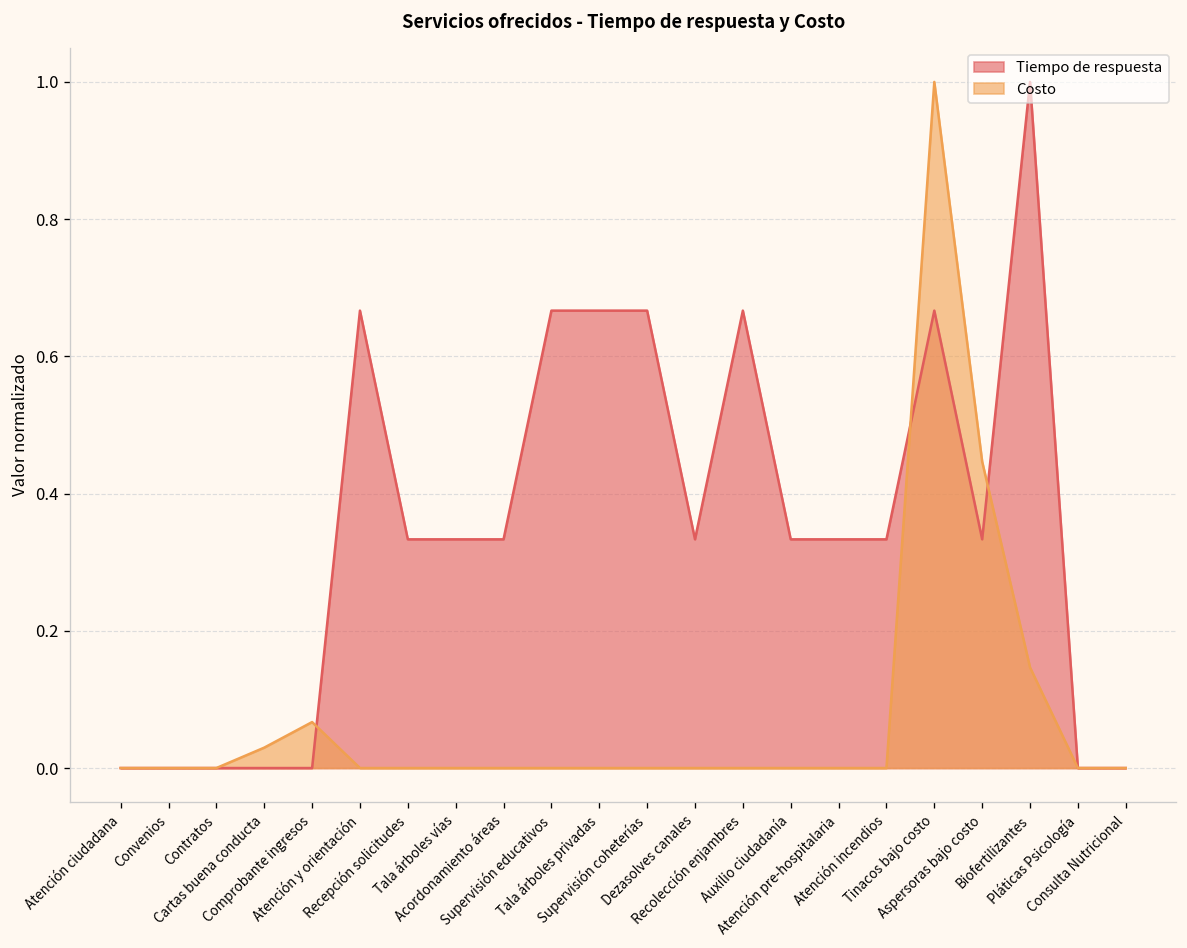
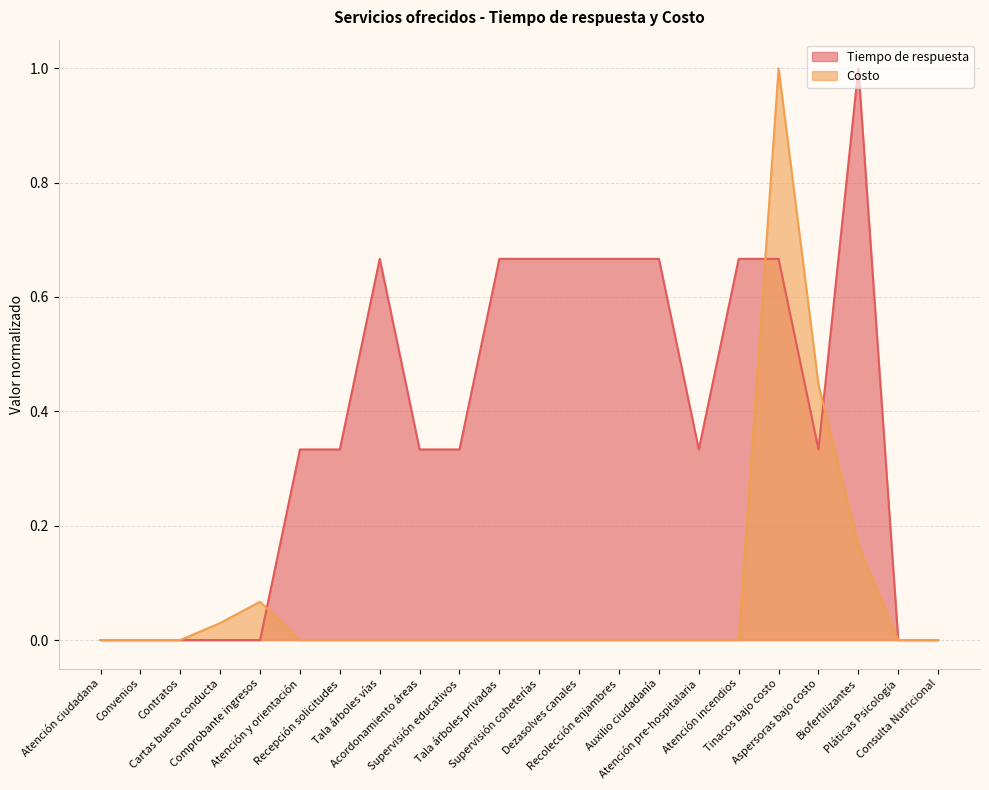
  {
    "Tiempo de respuesta": {
      "Cartas buena conducta": 0.00,
      "Comprobante ingresos": 0.00,
-     "Atención y orientación": 0.67,
+     "Atención y orientación": 0.33,
      "Recepción solicitudes": 0.33,
-     "Tala árboles vías": 0.33,
+     "Tala árboles vías": 0.67,
      "Acordonamiento áreas": 0.33,
-     "Supervisión educativos": 0.67,
+     "Supervisión educativos": 0.33,
      "Tala árboles privadas": 0.67,
      "Supervisión coheterías": 0.67,
-     "Dezasolves canales": 0.33,
+     "Dezasolves canales": 0.67,
      "Recolección enjambres": 0.67,
-     "Auxilio ciudadanía": 0.33,
+     "Auxilio ciudadanía": 0.67,
      "Atención pre-hospitalaria": 0.33,
-     "Atención incendios": 0.33,
+     "Atención incendios": 0.67,
      "Tinacos bajo costo": 0.67,
      "Aspersoras bajo costo": 0.33
    },
    "Costo": {
      "Cartas buena conducta": 0.03,
      "Comprobante ingresos": 0.07,
      "Atención y orientación": 0.00,
      "Recepción solicitudes": 0.00,
      "Tala árboles vías": 0.00,
      "Acordonamiento áreas": 0.00,
      "Supervisión educativos": 0.00,
      "Tala árboles privadas": 0.00,
      "Supervisión coheterías": 0.00,
      "Dezasolves canales": 0.00,
      "Recolección enjambres": 0.00,
      "Auxilio ciudadanía": 0.00,
      "Atención pre-hospitalaria": 0.00,
      "Atención incendios": 0.00,
      "Tinacos bajo costo": 1.00,
      "Aspersoras bajo costo": 0.45,
-     "Biofertilizantes": 0.15
+     "Biofertilizantes": 0.17
    }
  }
